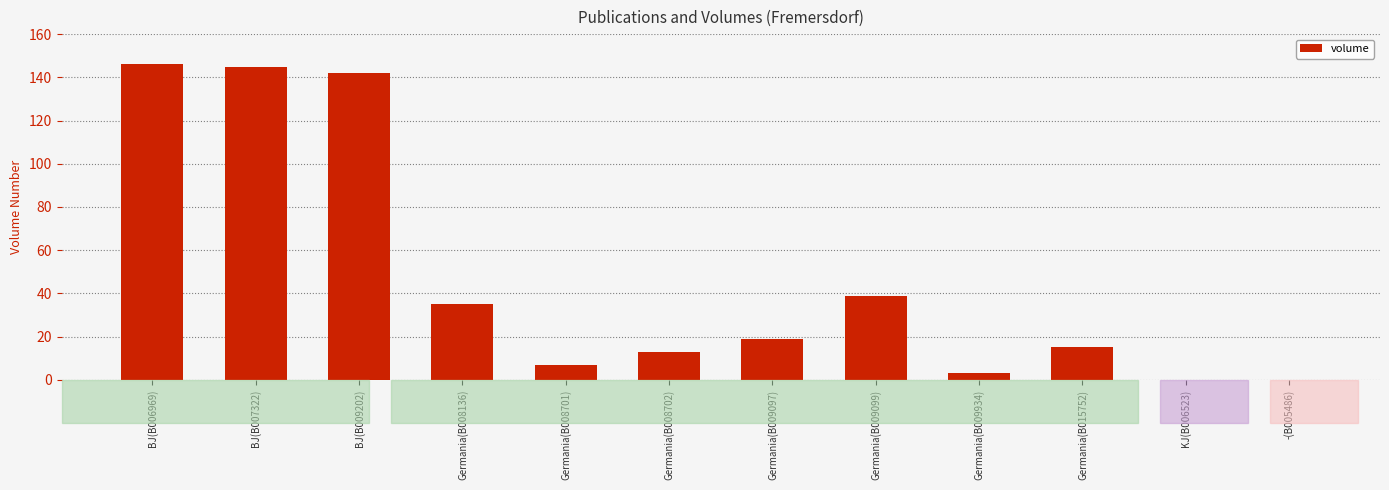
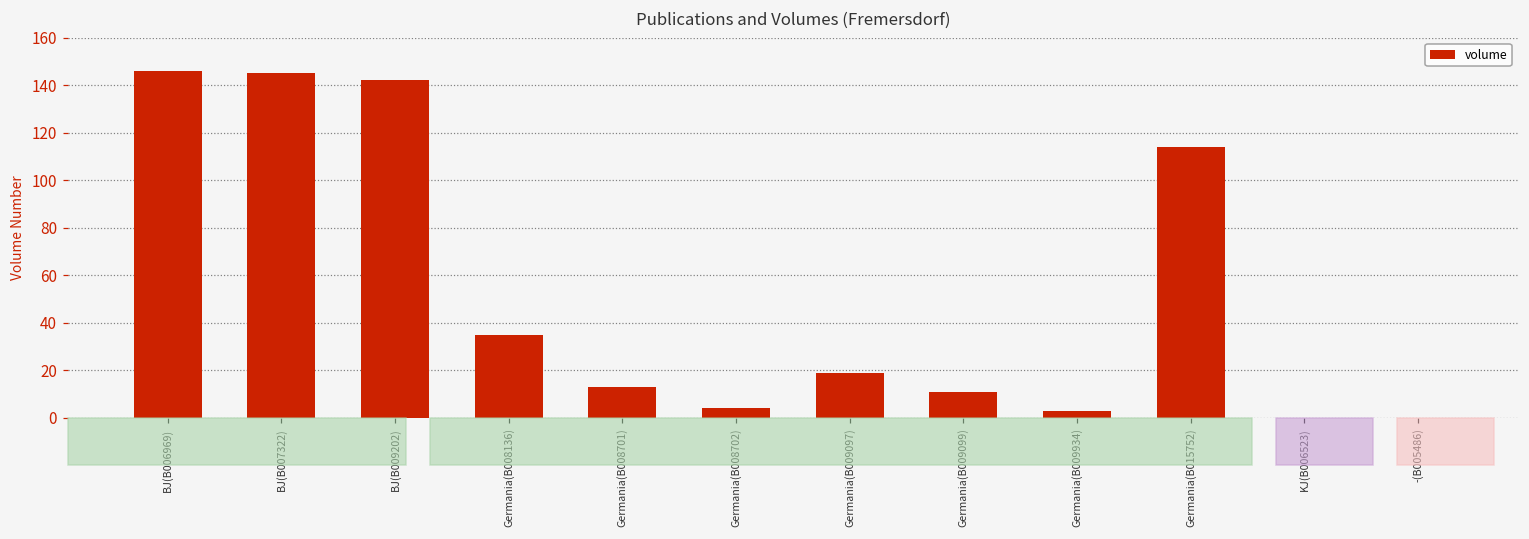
  {
    "BJ(B006969)": 146,
    "BJ(B007322)": 145,
    "BJ(B009202)": 142,
    "Germania(B008136)": 35,
-   "Germania(B008701)": 7,
-   "Germania(B008702)": 13,
+   "Germania(B008701)": 13,
+   "Germania(B008702)": 4,
    "Germania(B009097)": 19,
-   "Germania(B009099)": 39,
+   "Germania(B009099)": 11,
    "Germania(B009934)": 3,
-   "Germania(B015752)": 15
+   "Germania(B015752)": 114
  }
